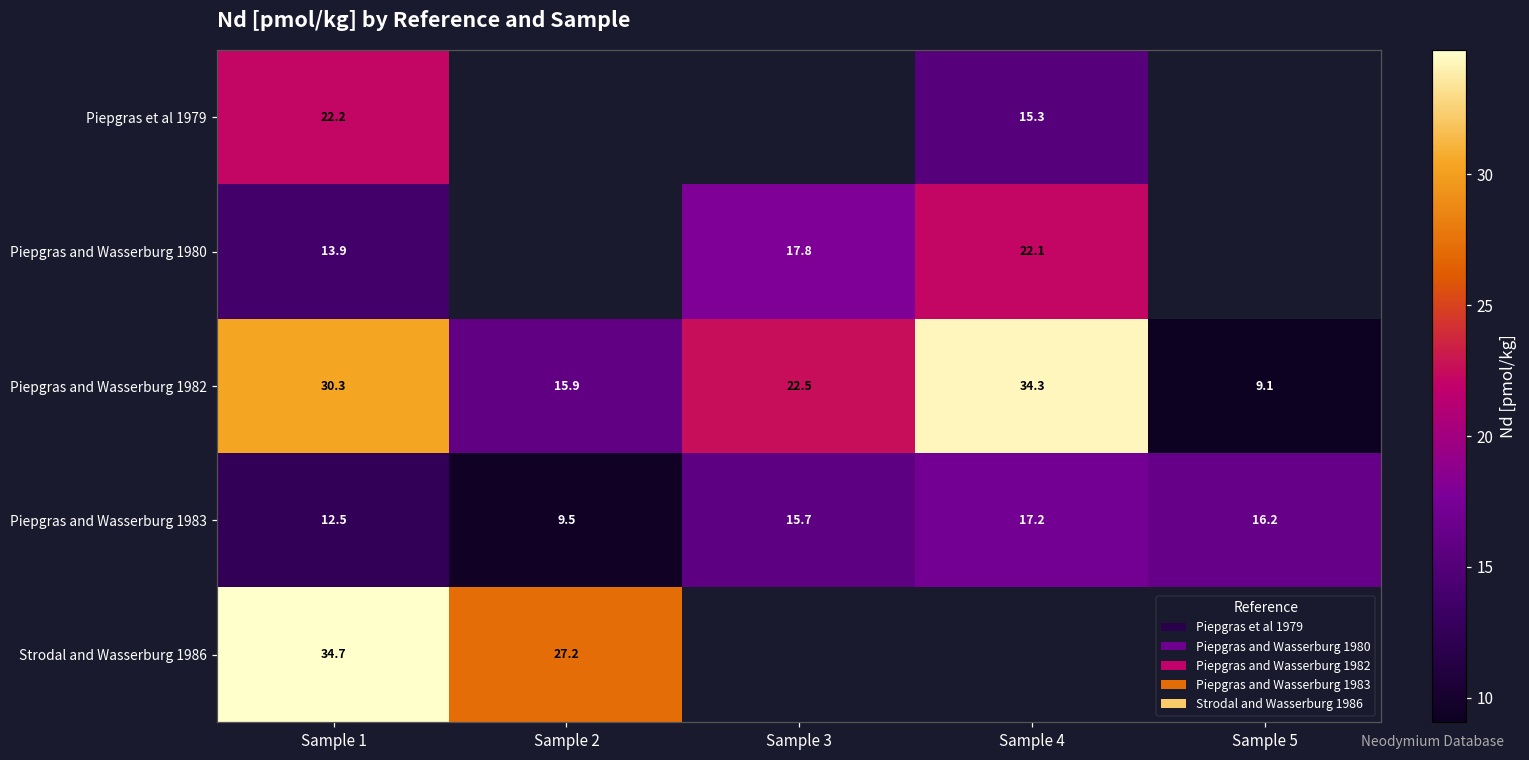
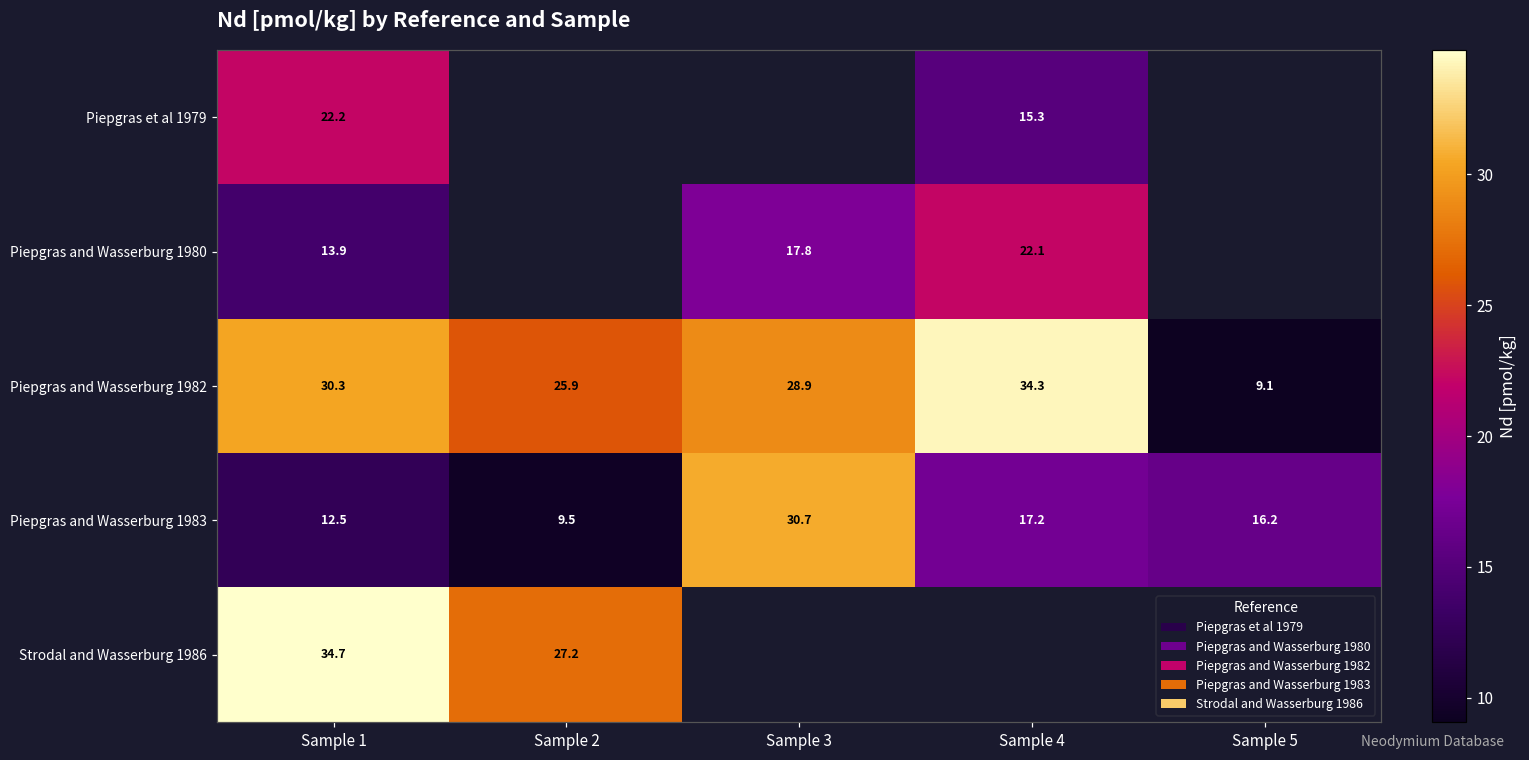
  {
    "Piepgras et al 1979": {
      "Sample 1": 22.2,
      "Sample 4": 15.3
    },
    "Piepgras and Wasserburg 1980": {
      "Sample 1": 13.9,
      "Sample 3": 17.8,
      "Sample 4": 22.1
    },
    "Piepgras and Wasserburg 1982": {
      "Sample 1": 30.3,
-     "Sample 2": 15.9,
-     "Sample 3": 22.5,
+     "Sample 2": 25.9,
+     "Sample 3": 28.9,
      "Sample 4": 34.3,
      "Sample 5": 9.1
    },
    "Piepgras and Wasserburg 1983": {
      "Sample 1": 12.5,
      "Sample 2": 9.5,
-     "Sample 3": 15.7,
+     "Sample 3": 30.7,
      "Sample 4": 17.2,
      "Sample 5": 16.2
    },
    "Strodal and Wasserburg 1986": {
      "Sample 1": 34.7,
      "Sample 2": 27.2
    }
  }
